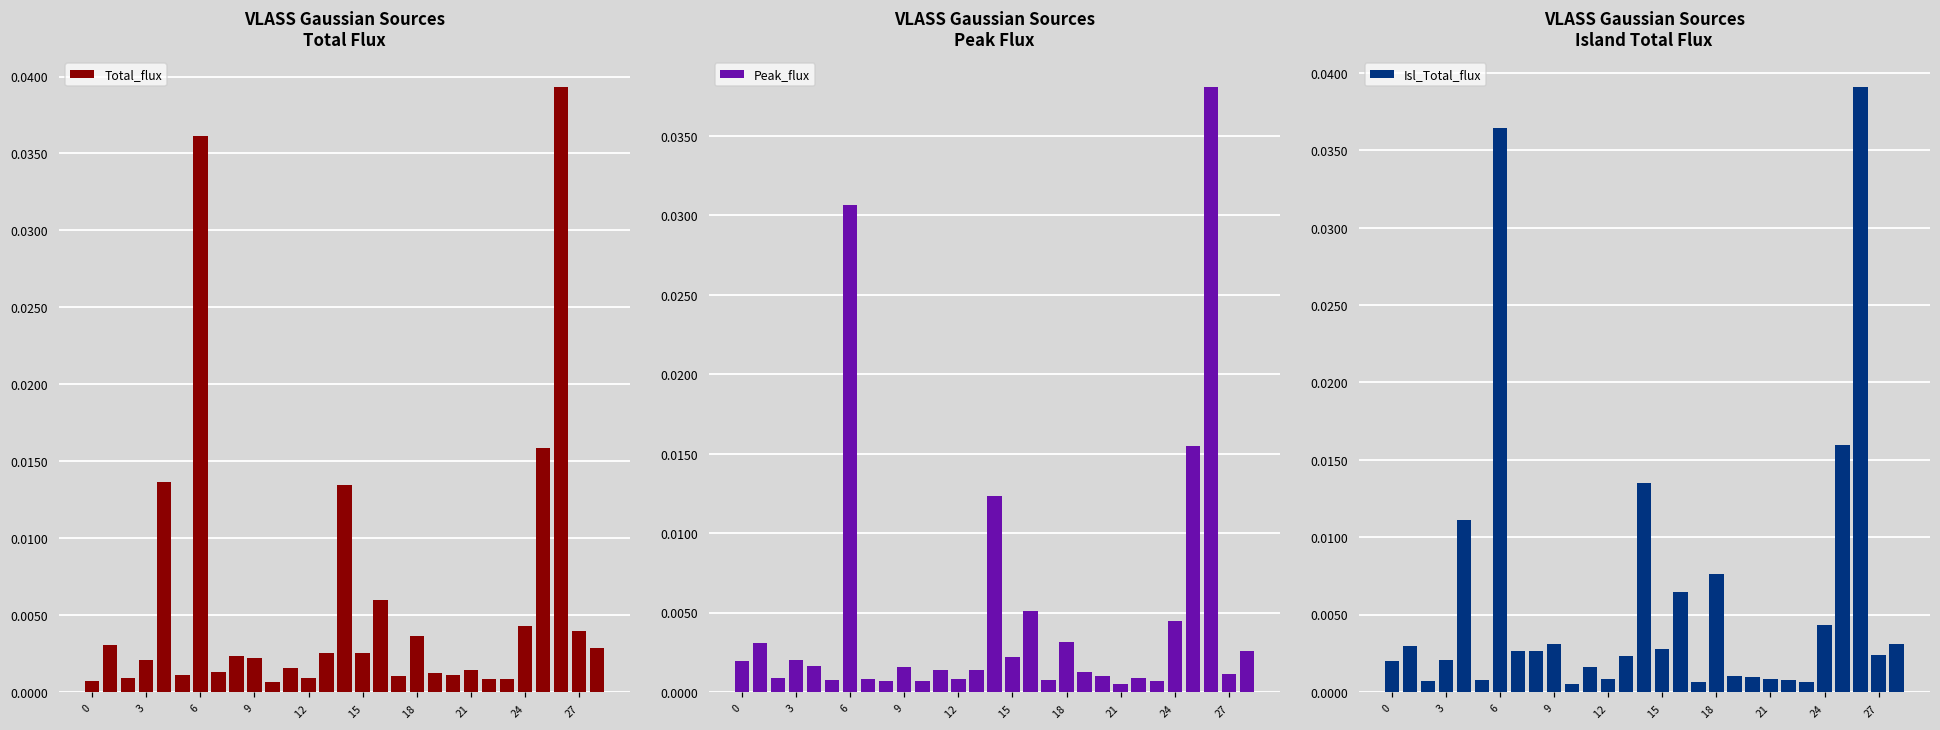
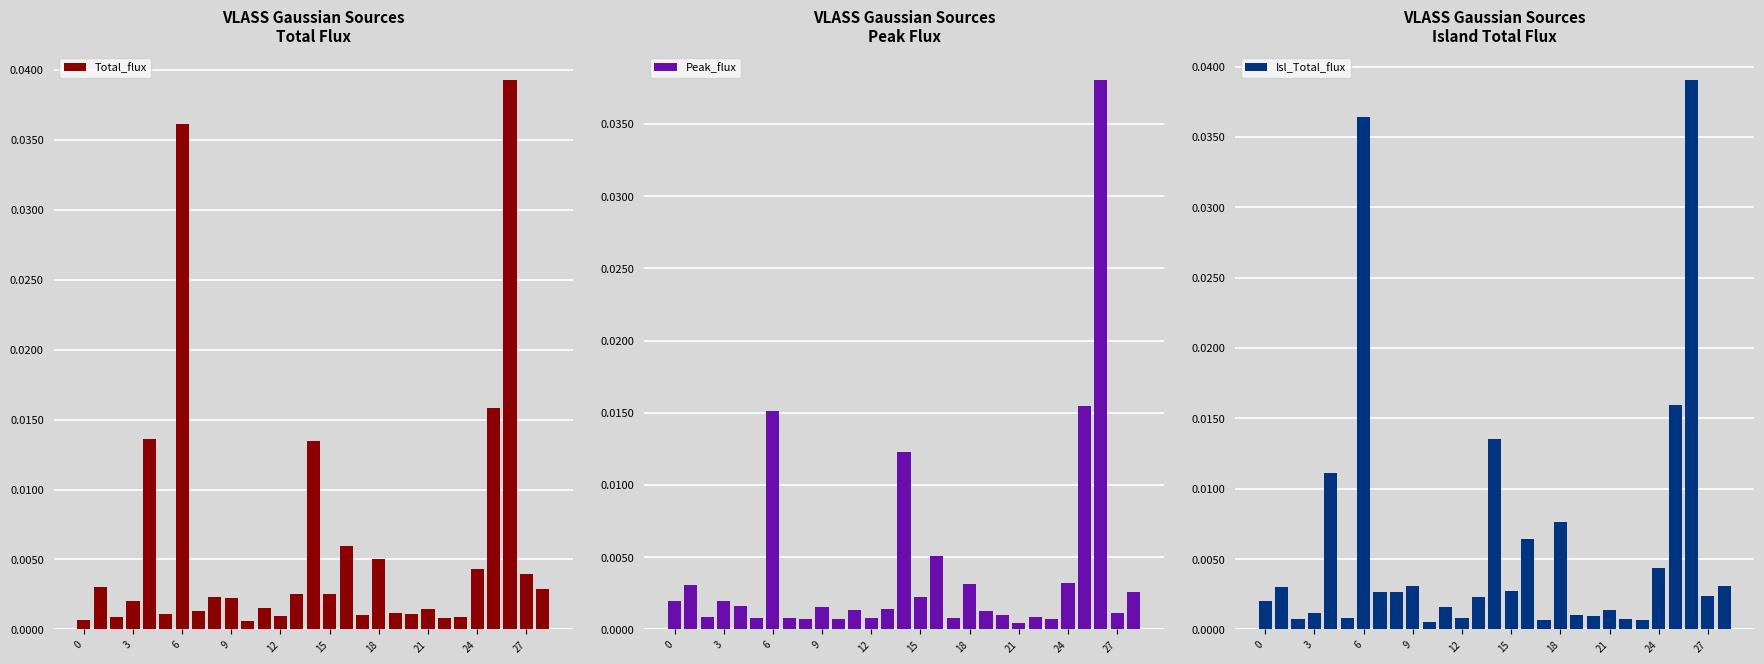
  {
    "VLASS Gaussian Sources Total Flux": {
      "0": 0.0007,
      "3": 0.0021,
      "6": 0.0361,
      "9": 0.0022,
      "12": 0.0009,
      "15": 0.0026,
-     "18": 0.0037,
+     "18": 0.0050,
      "21": 0.0015,
      "24": 0.0043,
      "27": 0.0040
    },
    "VLASS Gaussian Sources Peak Flux": {
      "0": 0.0020,
      "3": 0.0020,
-     "6": 0.0307,
+     "6": 0.0151,
      "9": 0.0015,
      "12": 0.0008,
      "15": 0.0022,
      "18": 0.0032,
      "21": 0.0005,
-     "24": 0.0045,
+     "24": 0.0032,
      "27": 0.0011
    },
    "VLASS Gaussian Sources Island Total Flux": {
      "0": 0.0020,
-     "3": 0.0020,
+     "3": 0.0012,
      "6": 0.0364,
      "9": 0.0031,
      "12": 0.0008,
      "15": 0.0028,
      "18": 0.0076,
-     "21": 0.0008,
+     "21": 0.0014,
      "24": 0.0043,
      "27": 0.0024
    }
  }
